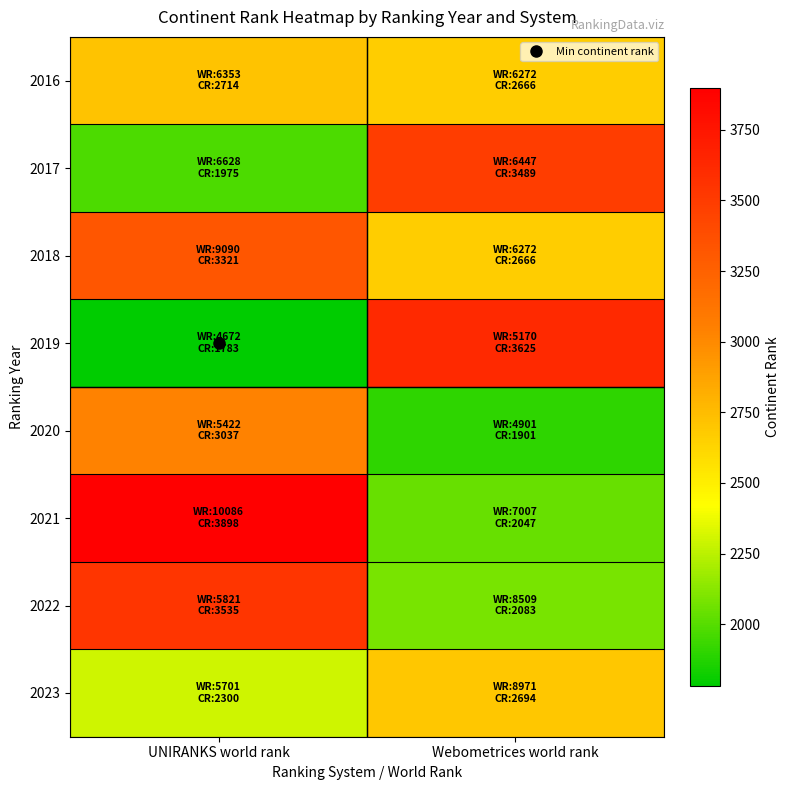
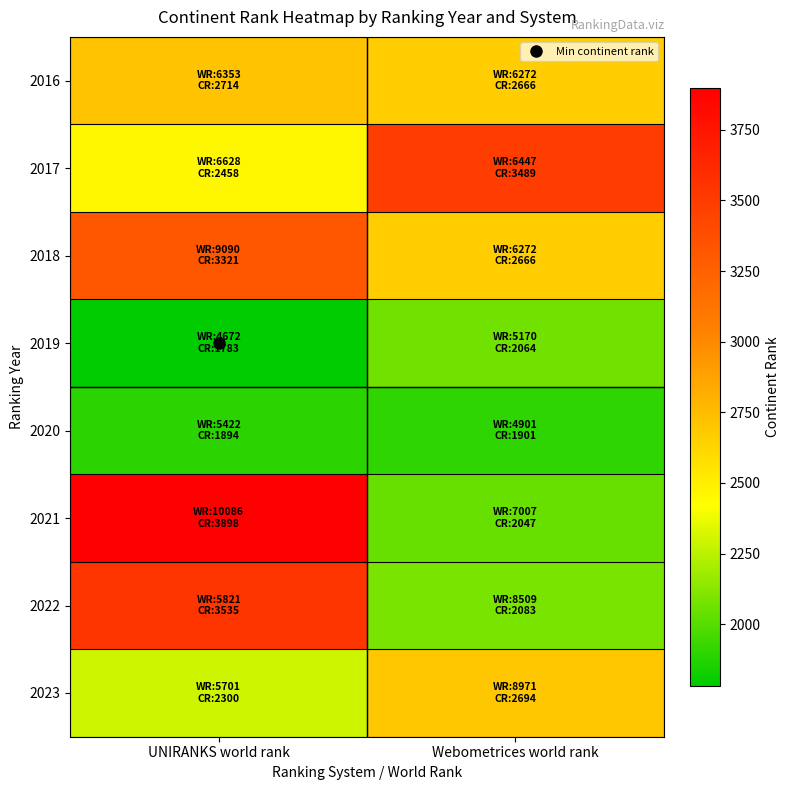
  {
    "2017": {
-     "UNIRANKS world rank": 1975
+     "UNIRANKS world rank": 2458
    },
    "2019": {
-     "Webometrices world rank": 3625
+     "Webometrices world rank": 2064
    },
    "2020": {
-     "UNIRANKS world rank": 3037
+     "UNIRANKS world rank": 1894
    }
  }
